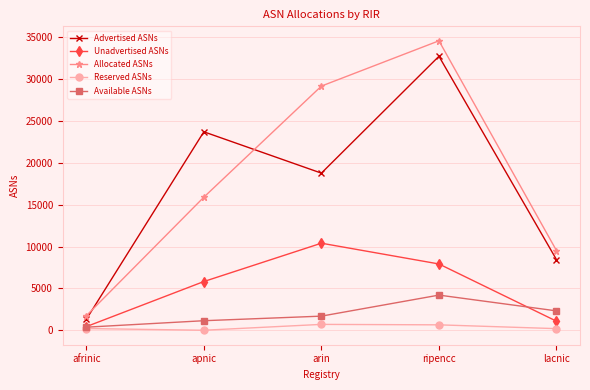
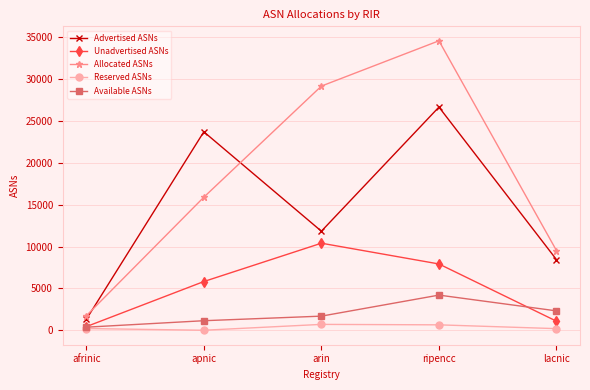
  {
    "Advertised ASNs": {
      "afrinic": 1000,
      "apnic": 24000,
-     "arin": 19000,
-     "ripencc": 33000,
+     "arin": 12000,
+     "ripencc": 27000,
      "lacnic": 8000
    }
  }
